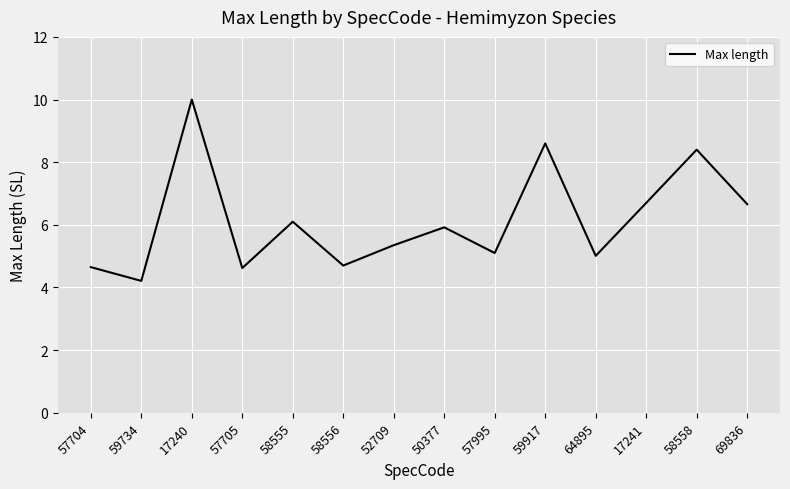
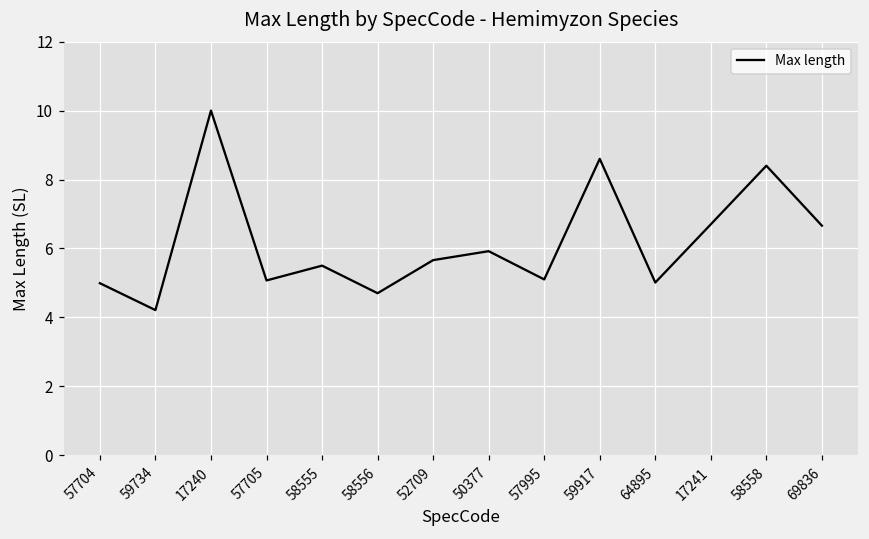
  {
-   "57704": 4.7,
+   "57704": 5.0,
    "59734": 4.2,
    "17240": 10.0,
-   "57705": 4.6,
-   "58555": 6.1,
+   "57705": 5.1,
+   "58555": 5.5,
    "58556": 4.7,
-   "52709": 5.4,
+   "52709": 5.7,
    "50377": 5.9,
    "57995": 5.1,
    "59917": 8.6,
    "64895": 5.0,
    "17241": 6.7,
    "58558": 8.4,
    "69836": 6.7
  }
